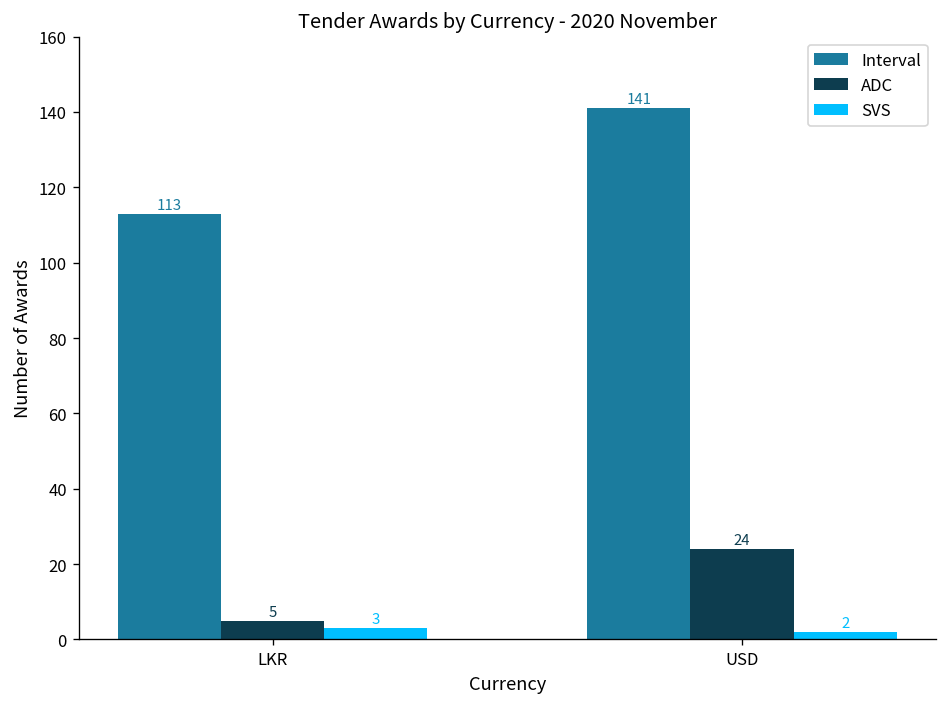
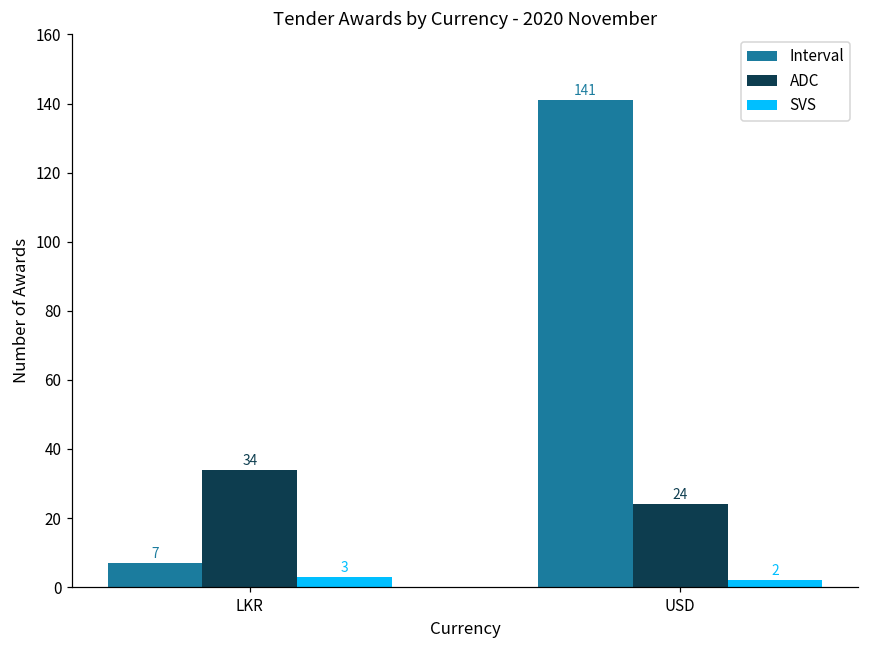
  {
    "Interval": {
-     "LKR": 113,
+     "LKR": 7,
      "USD": 141
    },
    "ADC": {
-     "LKR": 5,
+     "LKR": 34,
      "USD": 24
    },
    "SVS": {
      "LKR": 3,
      "USD": 2
    }
  }
